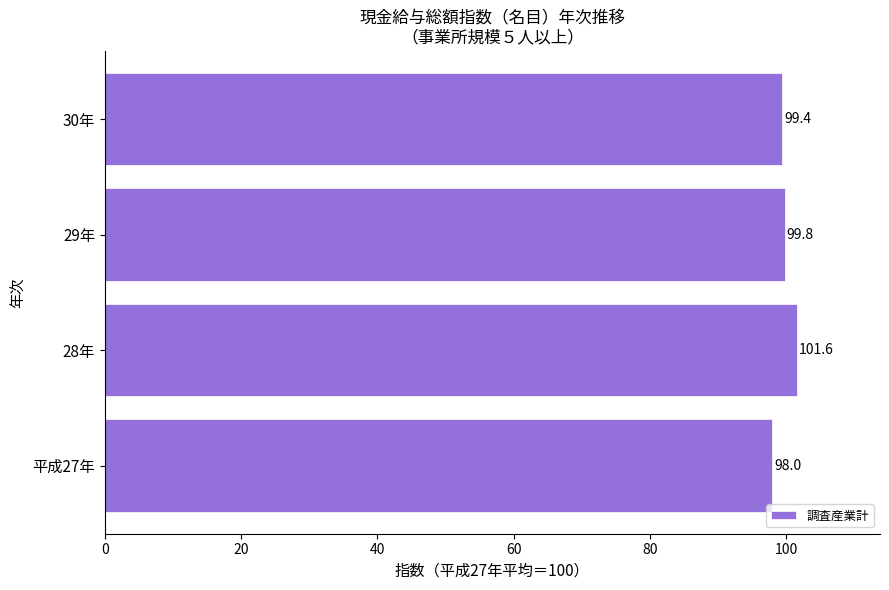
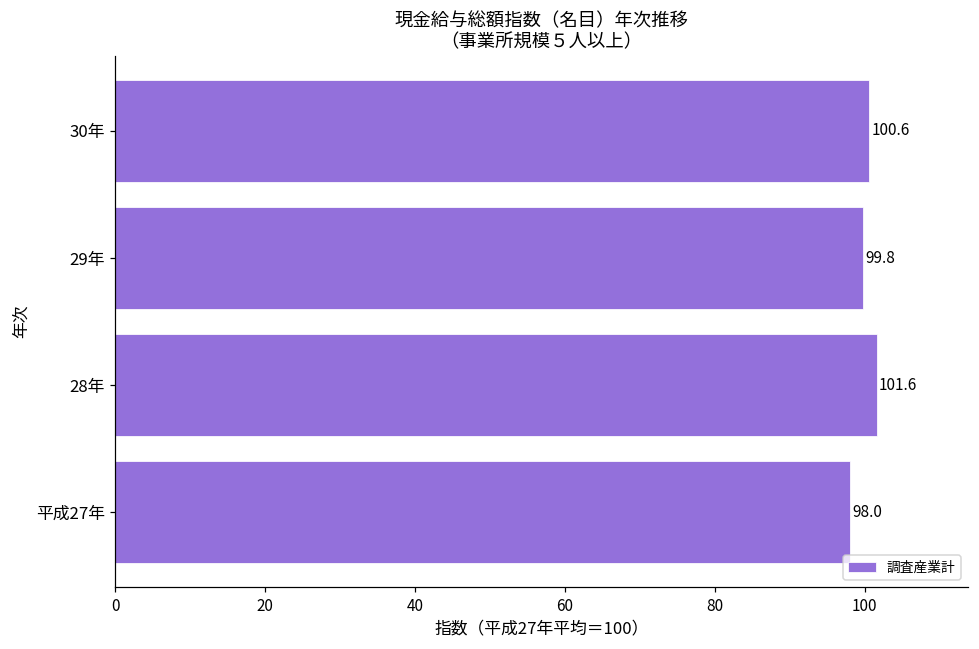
  {
-   "30年": 99.4,
+   "30年": 100.6,
    "29年": 99.8,
    "28年": 101.6,
    "平成27年": 98.0
  }
